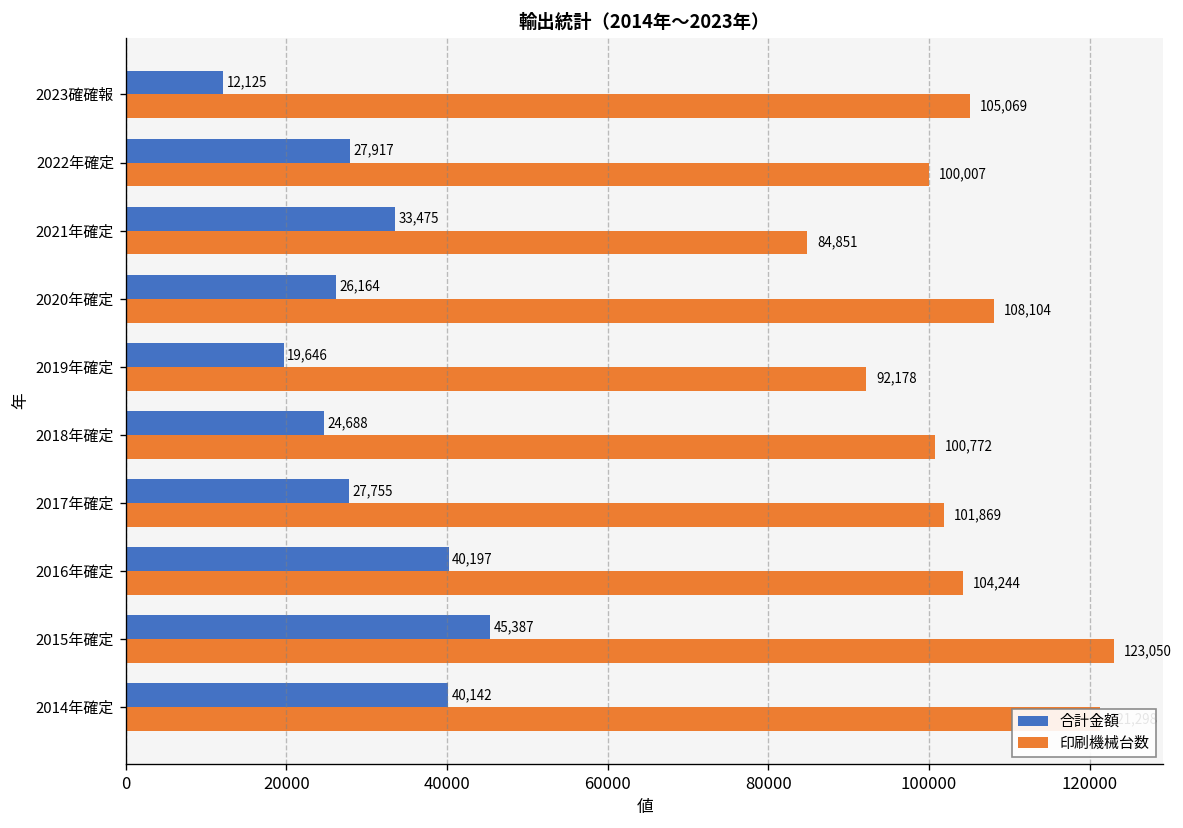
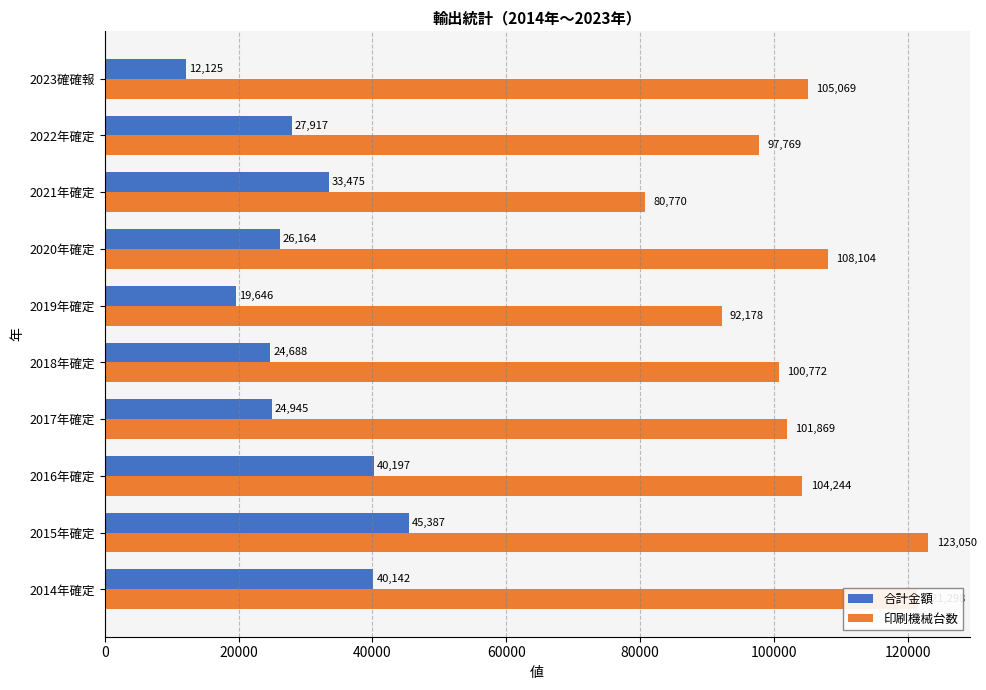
  {
    "合計金額": {
      "2023確確報": "12,125",
      "2022年確定": "27,917",
      "2021年確定": "33,475",
      "2020年確定": "26,164",
      "2019年確定": "19,646",
      "2018年確定": "24,688",
-     "2017年確定": "27,755",
+     "2017年確定": "24,945",
      "2016年確定": "40,197",
      "2015年確定": "45,387",
      "2014年確定": "40,142"
    },
    "印刷機械台数": {
      "2023確確報": "105,069",
-     "2022年確定": "100,007",
-     "2021年確定": "84,851",
+     "2022年確定": "97,769",
+     "2021年確定": "80,770",
      "2020年確定": "108,104",
      "2019年確定": "92,178",
      "2018年確定": "100,772",
      "2017年確定": "101,869",
      "2016年確定": "104,244",
      "2015年確定": "123,050"
    }
  }
